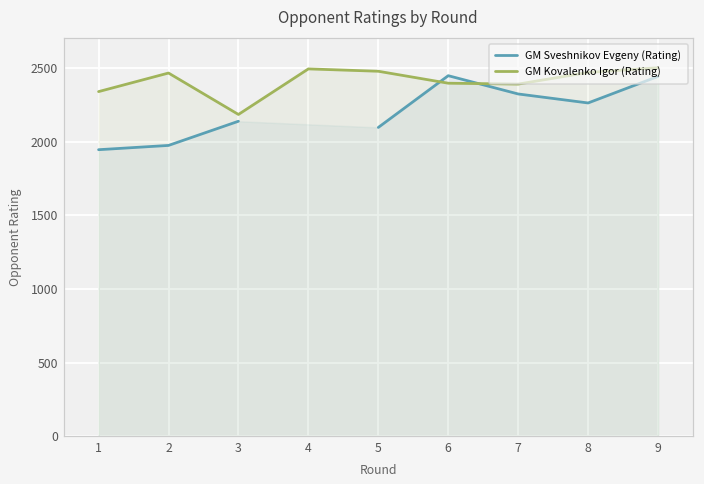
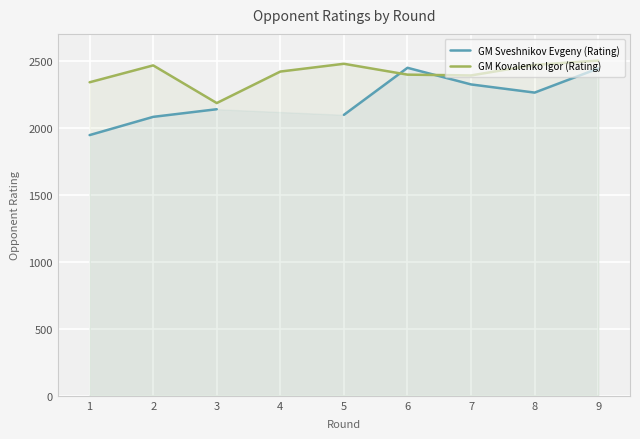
  {
    "GM Sveshnikov Evgeny (Rating)": {
      "1": 1950,
-     "2": 1970,
+     "2": 2080,
      "3": 2140,
      "5": 2100,
      "6": 2450,
      "7": 2320,
      "8": 2260
    },
    "GM Kovalenko Igor (Rating)": {
      "1": 2340,
      "2": 2470,
      "3": 2180,
-     "4": 2490,
+     "4": 2420,
      "5": 2480,
      "6": 2400
    }
  }
